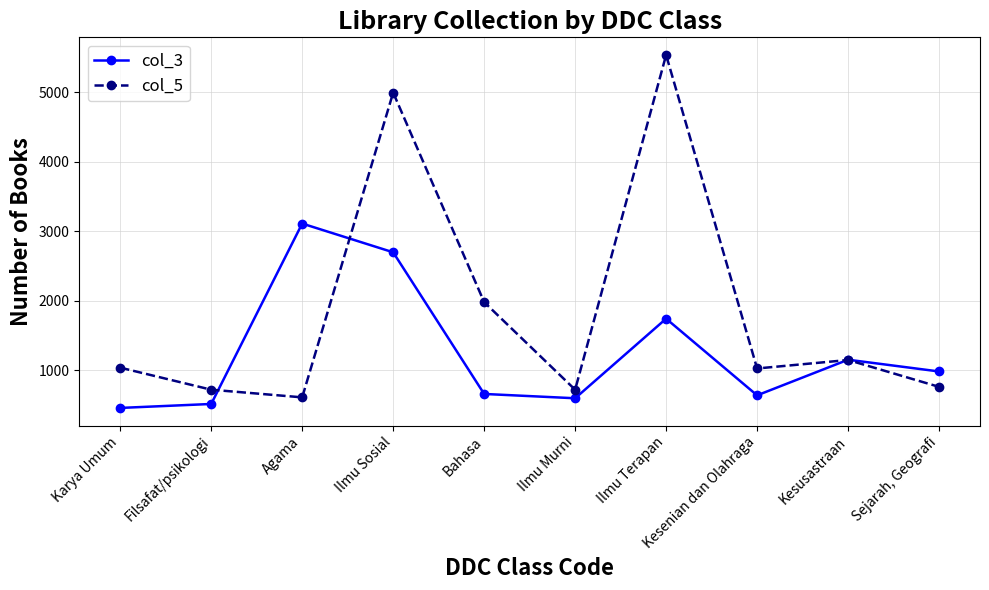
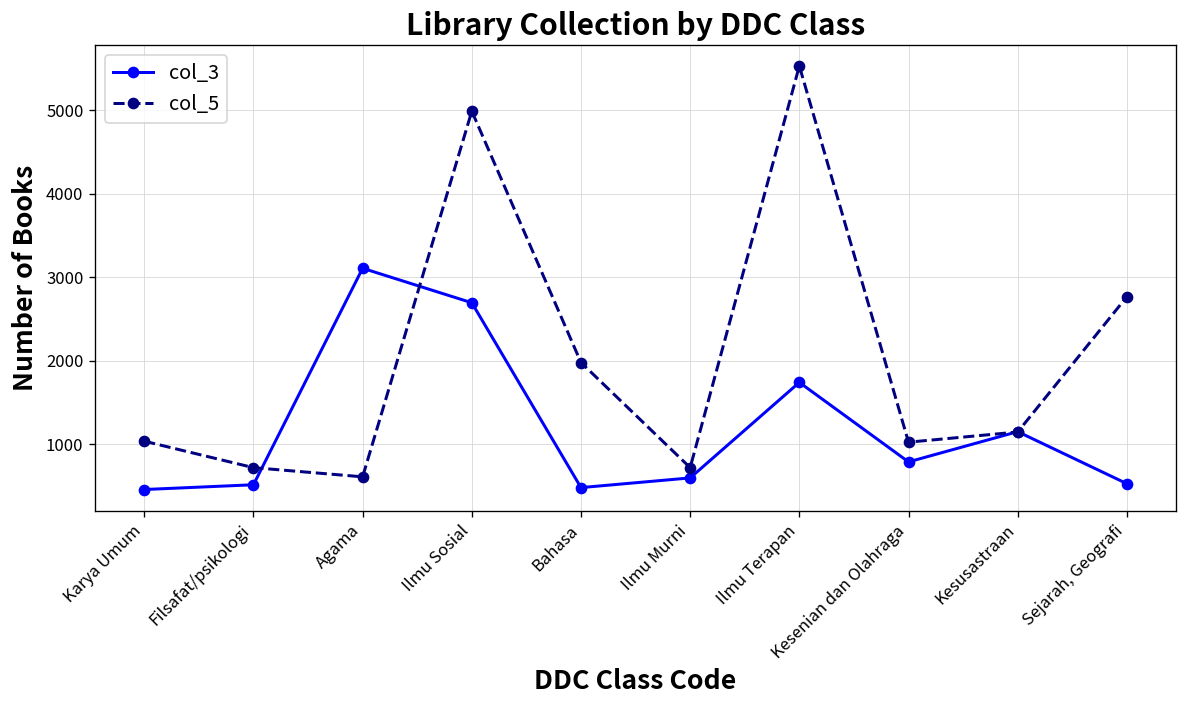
  {
    "col_3": {
      "Karya Umum": 500,
      "Filsafat/psikologi": 500,
      "Agama": 3100,
      "Ilmu Sosial": 2700,
-     "Bahasa": 700,
+     "Bahasa": 500,
      "Ilmu Murni": 600,
      "Ilmu Terapan": 1700,
-     "Kesenian dan Olahraga": 600,
-     "Sejarah, Geografi": 1000
+     "Kesenian dan Olahraga": 800,
+     "Sejarah, Geografi": 500
    },
    "col_5": {
      "Karya Umum": 1000,
      "Filsafat/psikologi": 700,
      "Agama": 600,
      "Ilmu Sosial": 5000,
      "Bahasa": 2000,
      "Ilmu Murni": 700,
      "Ilmu Terapan": 5500,
      "Kesenian dan Olahraga": 1000,
-     "Sejarah, Geografi": 800
+     "Sejarah, Geografi": 2800
    }
  }
